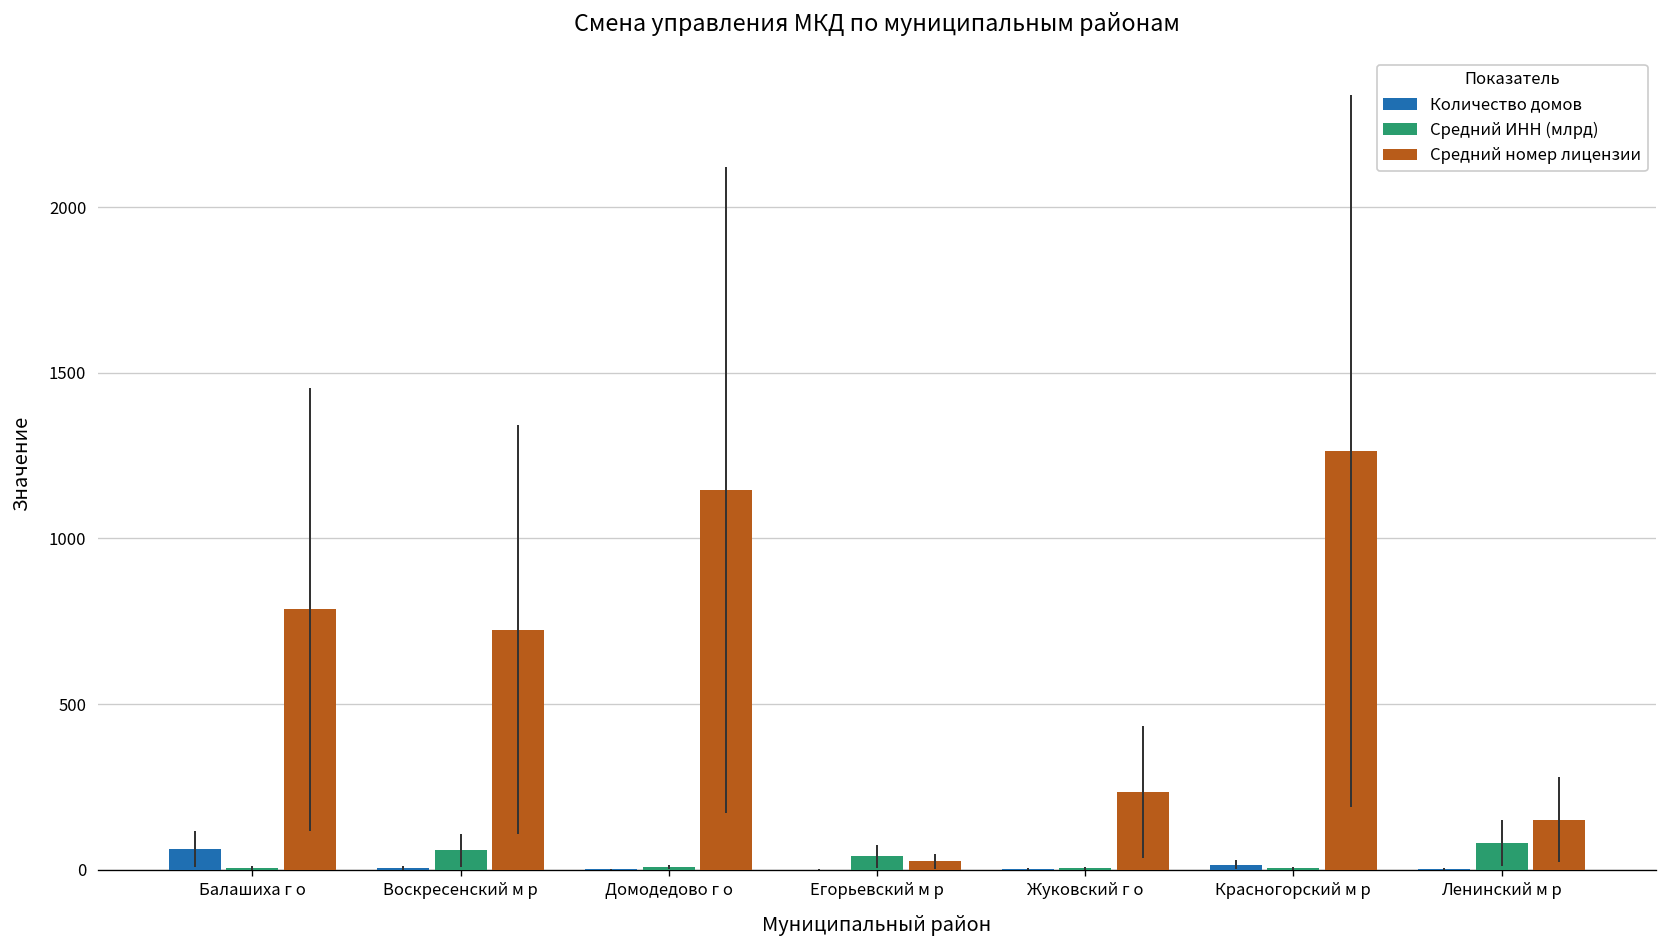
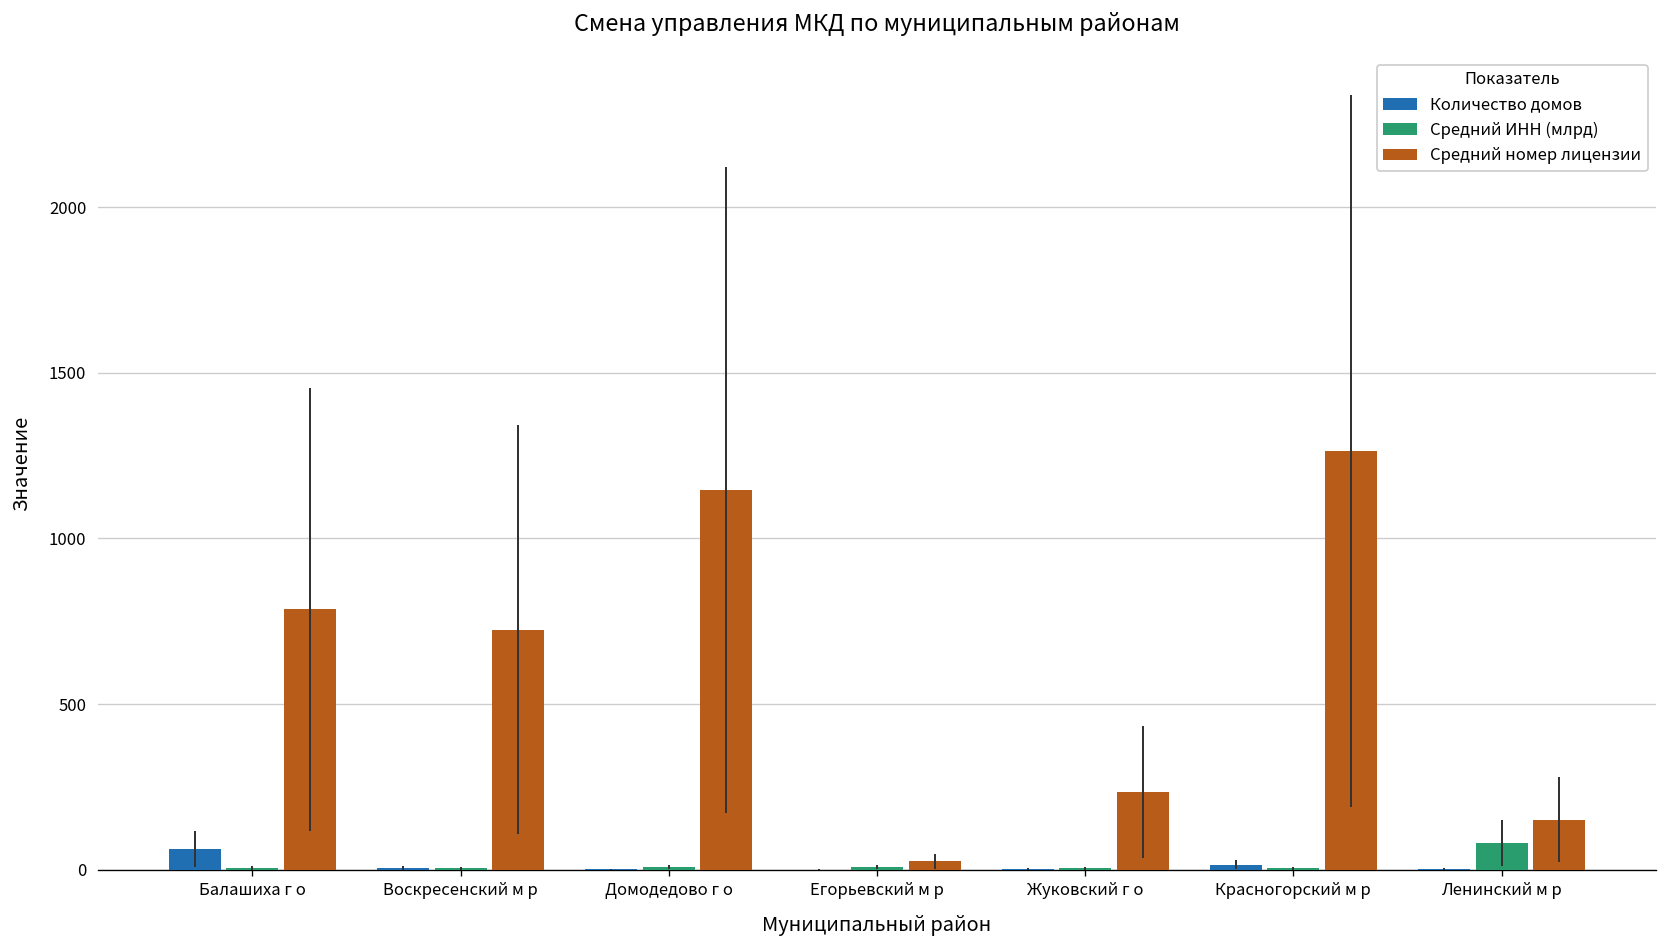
  {
    "Количество домов": {
      "Балашиха г о": 60,
      "Красногорский м р": 20
    },
    "Средний ИНН (млрд)": {
-     "Воскресенский м р": 60,
-     "Егорьевский м р": 40,
+     "Воскресенский м р": 10,
+     "Егорьевский м р": 10,
      "Ленинский м р": 80
    },
    "Средний номер лицензии": {
      "Балашиха г о": 790,
      "Воскресенский м р": 730,
      "Домодедово г о": 1150,
      "Егорьевский м р": 30,
      "Жуковский г о": 230,
      "Красногорский м р": 1260,
      "Ленинский м р": 150
    }
  }
